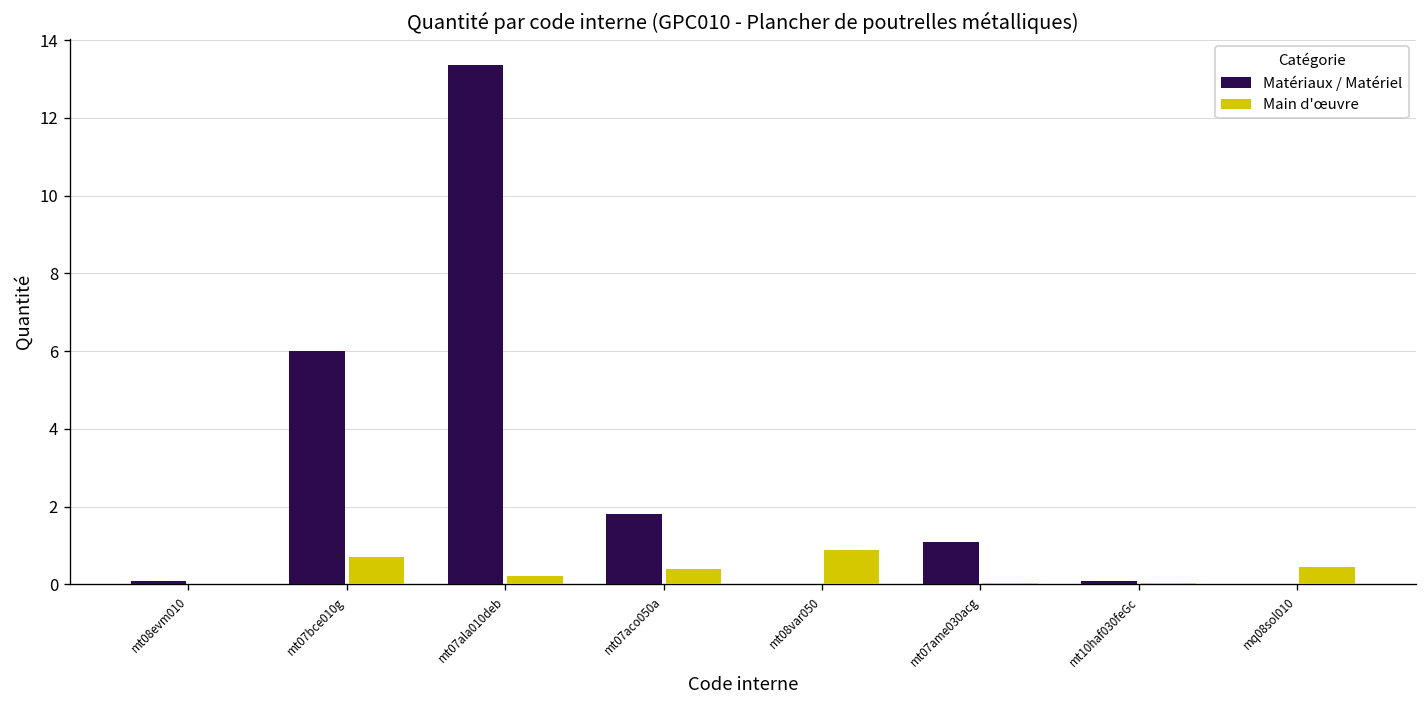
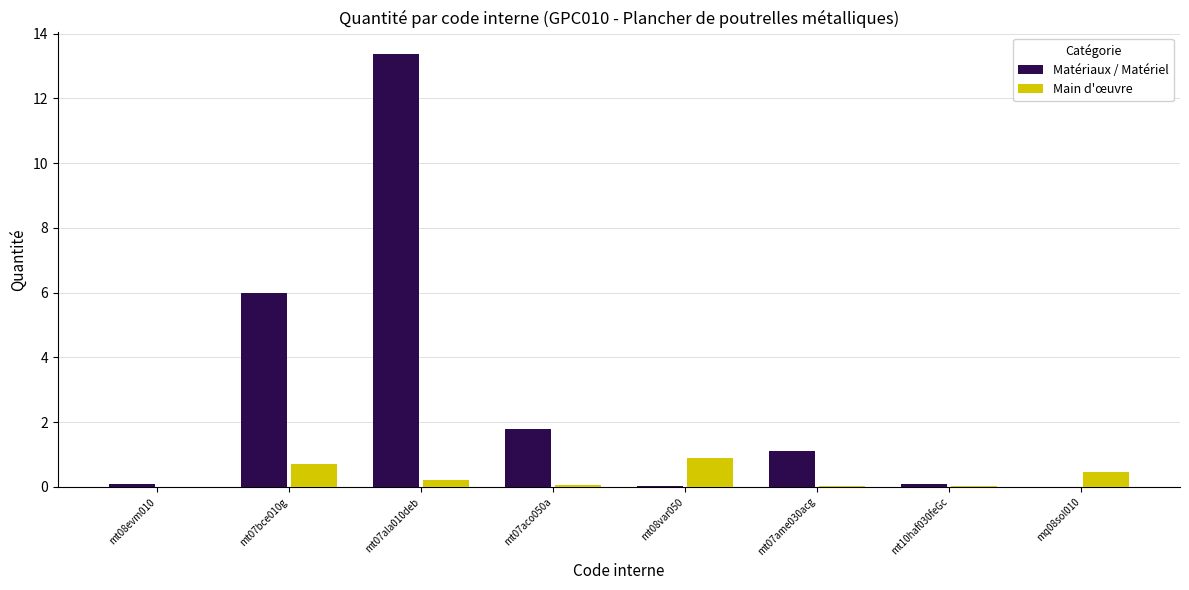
  {
    "Matériaux / Matériel": {
      "mt08evm010": 0.1,
      "mt07bce010g": 6.0,
      "mt07ala010deb": 13.4,
      "mt07aco050a": 1.8,
      "mt07ame030acg": 1.1,
      "mt10haf030feGc": 0.1
    },
    "Main d'œuvre": {
      "mt07bce010g": 0.7,
      "mt07ala010deb": 0.2,
-     "mt07aco050a": 0.4,
+     "mt07aco050a": 0.1,
      "mt08var050": 0.9,
      "mq08sol010": 0.5
    }
  }
